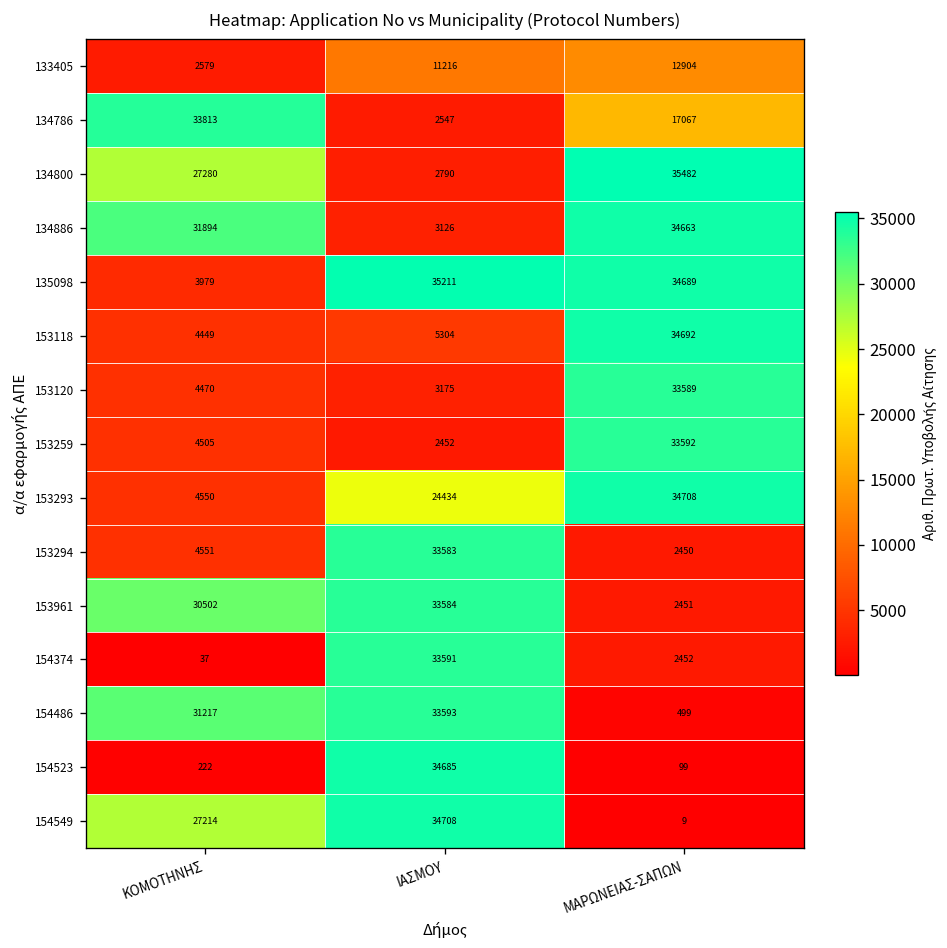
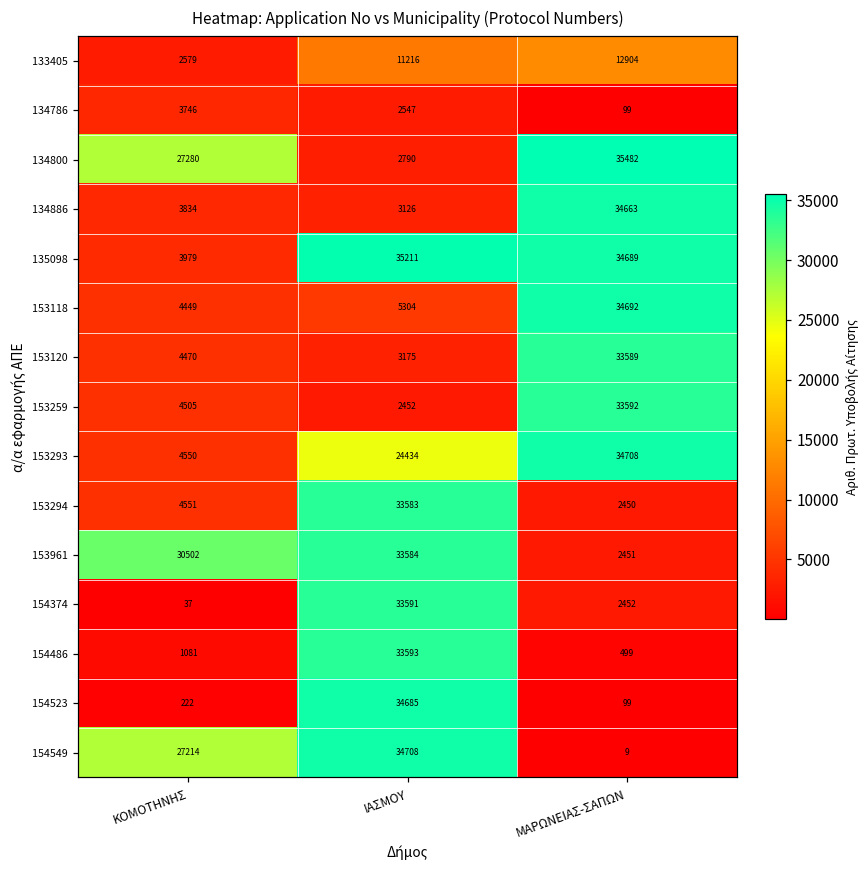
  {
    "133405": {
      "ΚΟΜΟΤΗΝΗΣ": 2579,
      "ΙΑΣΜΟΥ": 11216,
      "ΜΑΡΩΝΕΙΑΣ-ΣΑΠΩΝ": 12904
    },
    "134786": {
-     "ΚΟΜΟΤΗΝΗΣ": 33813,
+     "ΚΟΜΟΤΗΝΗΣ": 3746,
      "ΙΑΣΜΟΥ": 2547,
-     "ΜΑΡΩΝΕΙΑΣ-ΣΑΠΩΝ": 17067
+     "ΜΑΡΩΝΕΙΑΣ-ΣΑΠΩΝ": 99
    },
    "134800": {
      "ΚΟΜΟΤΗΝΗΣ": 27280,
      "ΙΑΣΜΟΥ": 2790,
      "ΜΑΡΩΝΕΙΑΣ-ΣΑΠΩΝ": 35482
    },
    "134886": {
-     "ΚΟΜΟΤΗΝΗΣ": 31894,
+     "ΚΟΜΟΤΗΝΗΣ": 3834,
      "ΙΑΣΜΟΥ": 3126,
      "ΜΑΡΩΝΕΙΑΣ-ΣΑΠΩΝ": 34663
    },
    "135098": {
      "ΚΟΜΟΤΗΝΗΣ": 3979,
      "ΙΑΣΜΟΥ": 35211,
      "ΜΑΡΩΝΕΙΑΣ-ΣΑΠΩΝ": 34689
    },
    "153118": {
      "ΚΟΜΟΤΗΝΗΣ": 4449,
      "ΙΑΣΜΟΥ": 5304,
      "ΜΑΡΩΝΕΙΑΣ-ΣΑΠΩΝ": 34692
    },
    "153120": {
      "ΚΟΜΟΤΗΝΗΣ": 4470,
      "ΙΑΣΜΟΥ": 3175,
      "ΜΑΡΩΝΕΙΑΣ-ΣΑΠΩΝ": 33589
    },
    "153259": {
      "ΚΟΜΟΤΗΝΗΣ": 4505,
      "ΙΑΣΜΟΥ": 2452,
      "ΜΑΡΩΝΕΙΑΣ-ΣΑΠΩΝ": 33592
    },
    "153293": {
      "ΚΟΜΟΤΗΝΗΣ": 4550,
      "ΙΑΣΜΟΥ": 24434,
      "ΜΑΡΩΝΕΙΑΣ-ΣΑΠΩΝ": 34708
    },
    "153294": {
      "ΚΟΜΟΤΗΝΗΣ": 4551,
      "ΙΑΣΜΟΥ": 33583,
      "ΜΑΡΩΝΕΙΑΣ-ΣΑΠΩΝ": 2450
    },
    "153961": {
      "ΚΟΜΟΤΗΝΗΣ": 30502,
      "ΙΑΣΜΟΥ": 33584,
      "ΜΑΡΩΝΕΙΑΣ-ΣΑΠΩΝ": 2451
    },
    "154374": {
      "ΚΟΜΟΤΗΝΗΣ": 37,
      "ΙΑΣΜΟΥ": 33591,
      "ΜΑΡΩΝΕΙΑΣ-ΣΑΠΩΝ": 2452
    },
    "154486": {
-     "ΚΟΜΟΤΗΝΗΣ": 31217,
+     "ΚΟΜΟΤΗΝΗΣ": 1081,
      "ΙΑΣΜΟΥ": 33593,
      "ΜΑΡΩΝΕΙΑΣ-ΣΑΠΩΝ": 499
    },
    "154523": {
      "ΚΟΜΟΤΗΝΗΣ": 222,
      "ΙΑΣΜΟΥ": 34685,
      "ΜΑΡΩΝΕΙΑΣ-ΣΑΠΩΝ": 99
    },
    "154549": {
      "ΚΟΜΟΤΗΝΗΣ": 27214,
      "ΙΑΣΜΟΥ": 34708,
      "ΜΑΡΩΝΕΙΑΣ-ΣΑΠΩΝ": 9
    }
  }
